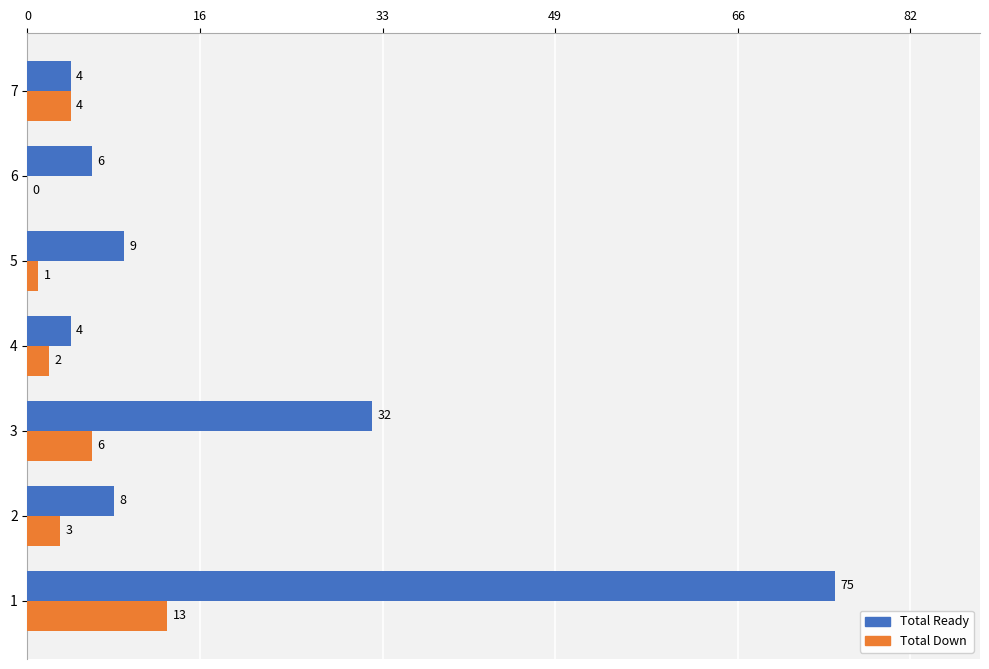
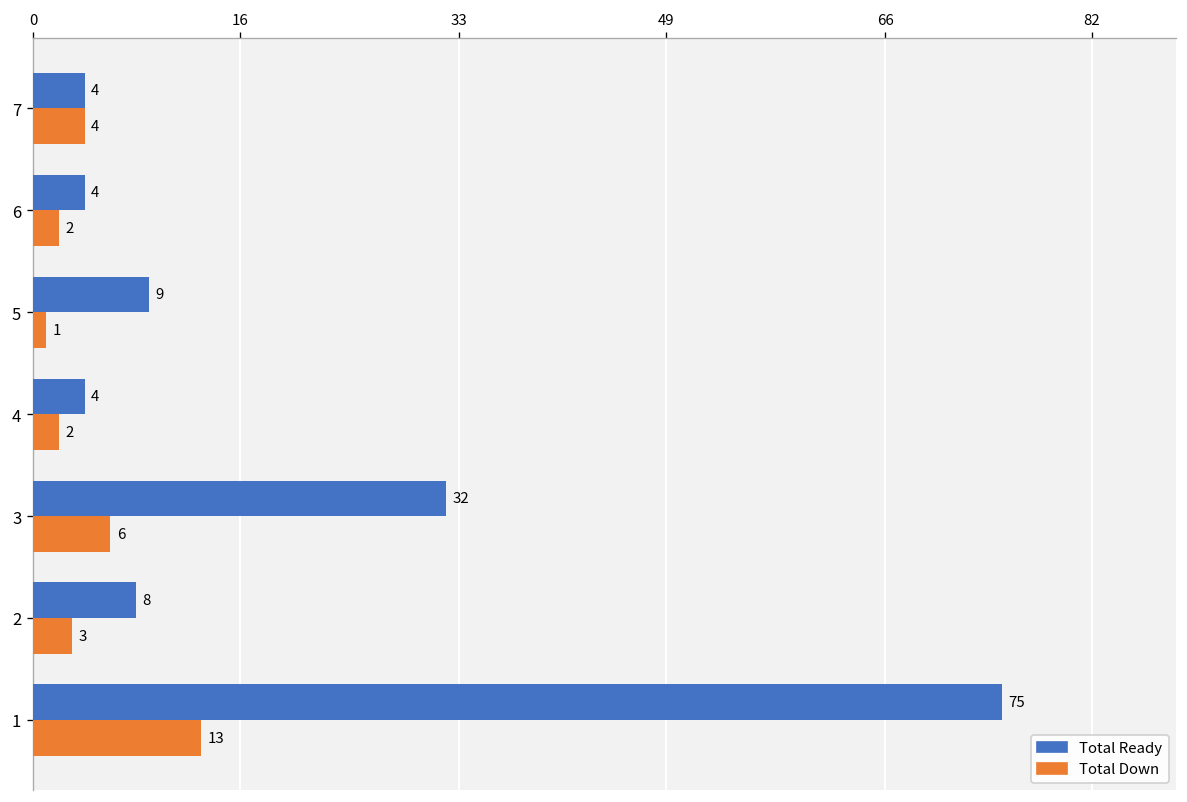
  {
    "Total Ready": {
      "7": 4,
-     "6": 6,
+     "6": 4,
      "5": 9,
      "4": 4,
      "3": 32,
      "2": 8,
      "1": 75
    },
    "Total Down": {
      "7": 4,
-     "6": 0,
+     "6": 2,
      "5": 1,
      "4": 2,
      "3": 6,
      "2": 3,
      "1": 13
    }
  }
